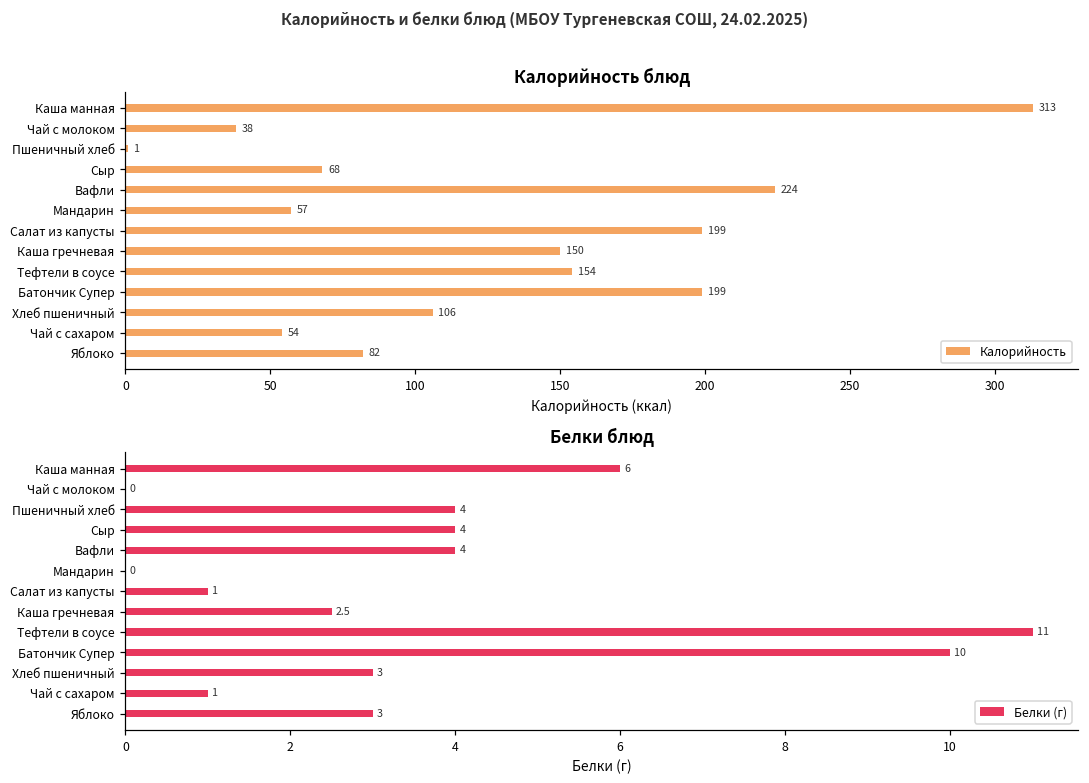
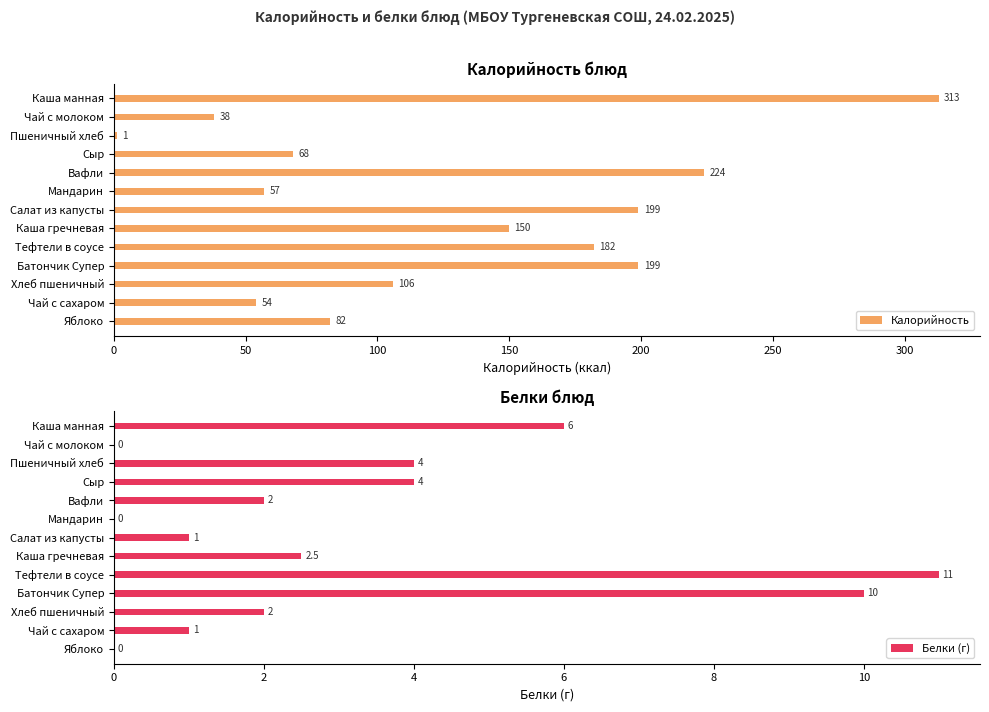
  {
    "Калорийность блюд": {
      "Каша манная": 313,
      "Чай с молоком": 38,
      "Пшеничный хлеб": 1,
      "Сыр": 68,
      "Вафли": 224,
      "Мандарин": 57,
      "Салат из капусты": 199,
      "Каша гречневая": 150,
-     "Тефтели в соусе": 154,
+     "Тефтели в соусе": 182,
      "Батончик Супер": 199,
      "Хлеб пшеничный": 106,
      "Чай с сахаром": 54,
      "Яблоко": 82
    },
    "Белки блюд": {
      "Каша манная": 6,
      "Чай с молоком": 0,
      "Пшеничный хлеб": 4,
      "Сыр": 4,
-     "Вафли": 4,
+     "Вафли": 2,
      "Мандарин": 0,
      "Салат из капусты": 1,
      "Каша гречневая": 2.5,
      "Тефтели в соусе": 11,
      "Батончик Супер": 10,
-     "Хлеб пшеничный": 3,
+     "Хлеб пшеничный": 2,
      "Чай с сахаром": 1,
-     "Яблоко": 3
+     "Яблоко": 0
    }
  }
